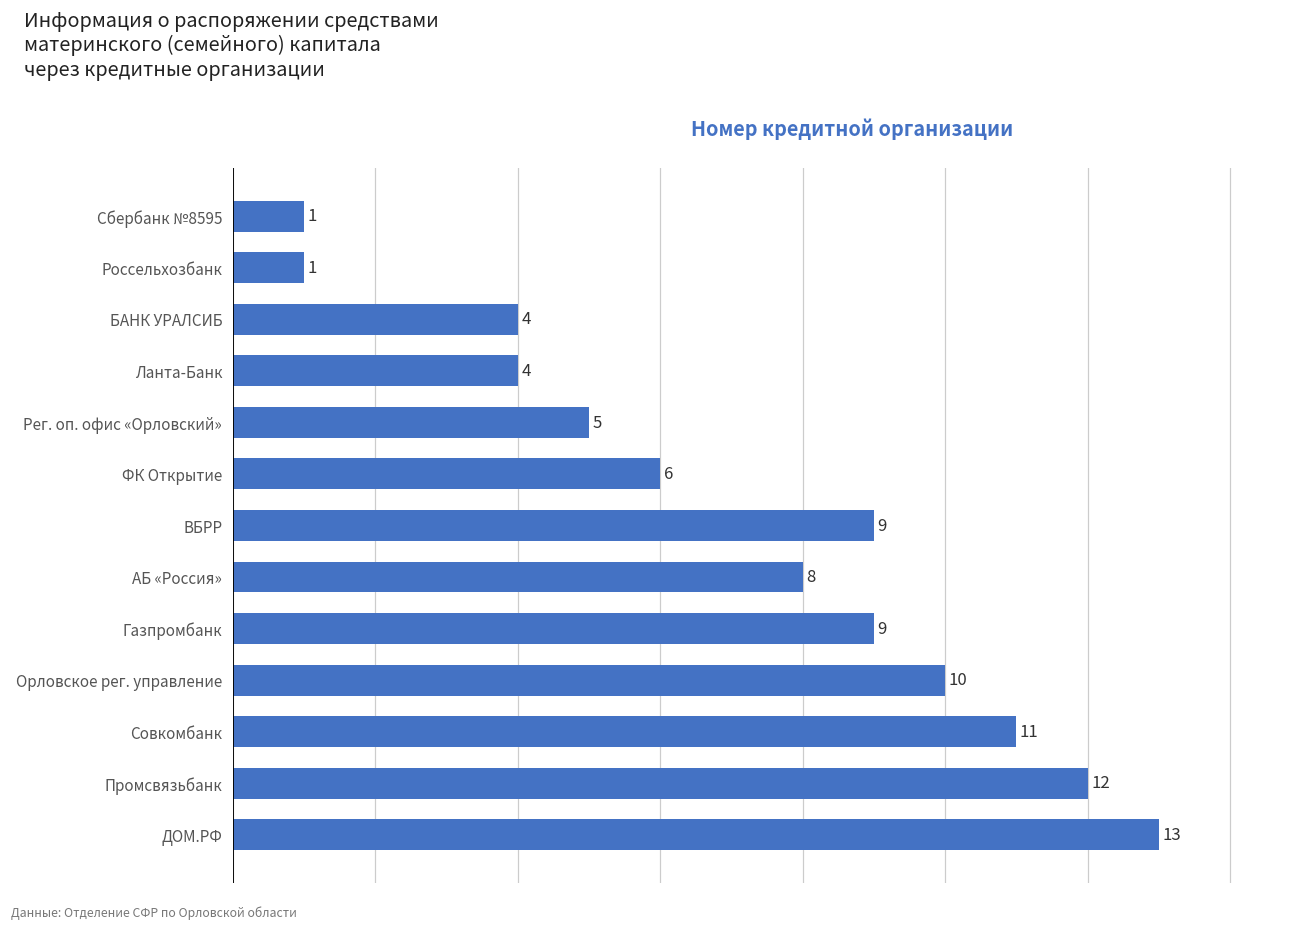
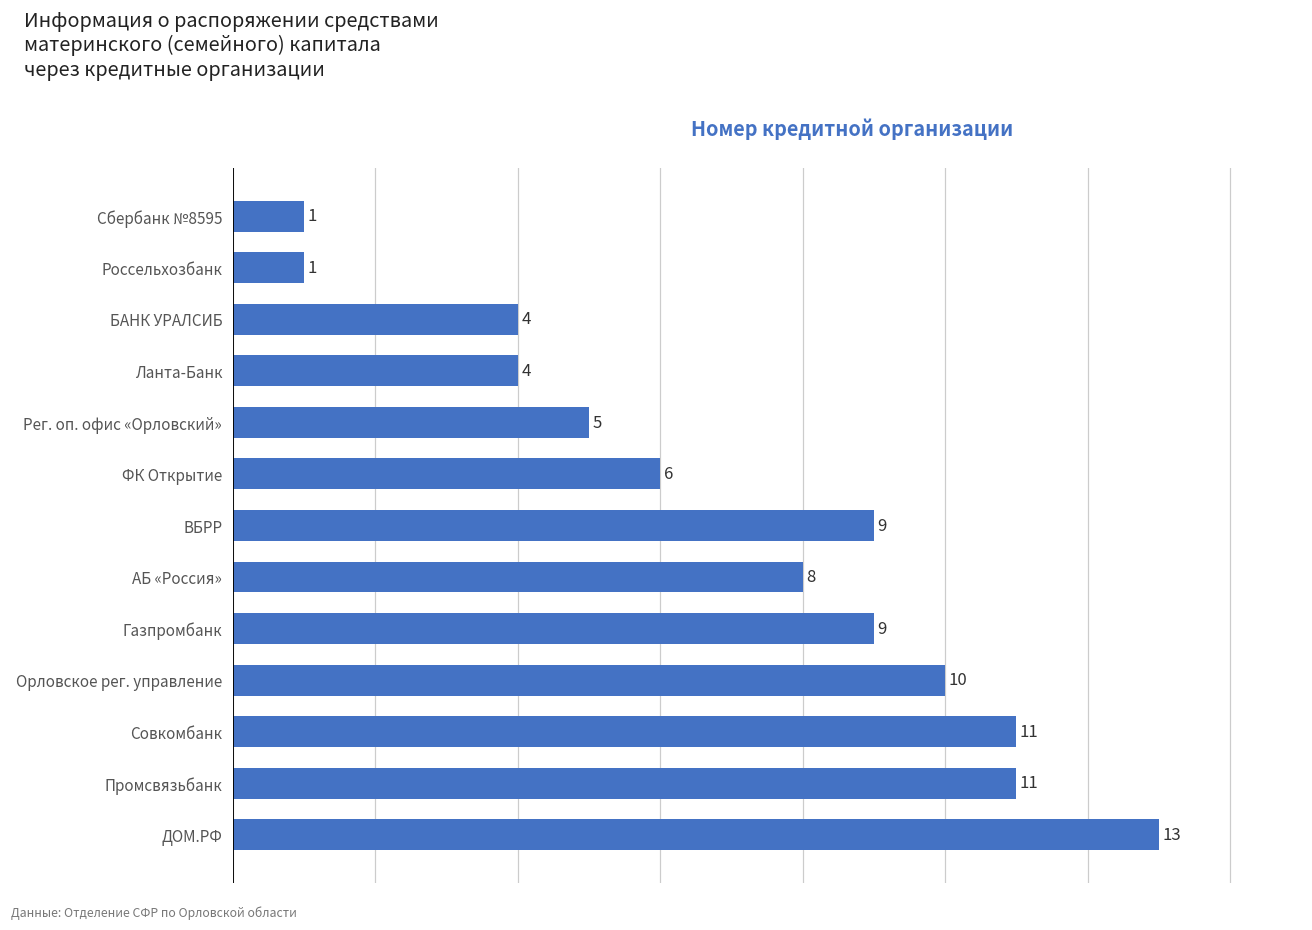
  {
    "Сбербанк №8595": 1,
    "Россельхозбанк": 1,
    "БАНК УРАЛСИБ": 4,
    "Ланта-Банк": 4,
    "Рег. оп. офис «Орловский»": 5,
    "ФК Открытие": 6,
    "ВБРР": 9,
    "АБ «Россия»": 8,
    "Газпромбанк": 9,
    "Орловское рег. управление": 10,
    "Совкомбанк": 11,
-   "Промсвязьбанк": 12,
+   "Промсвязьбанк": 11,
    "ДОМ.РФ": 13
  }
